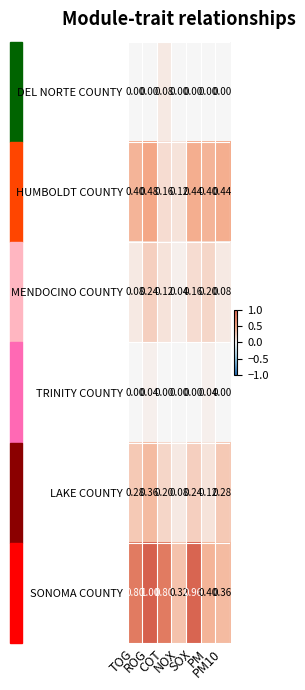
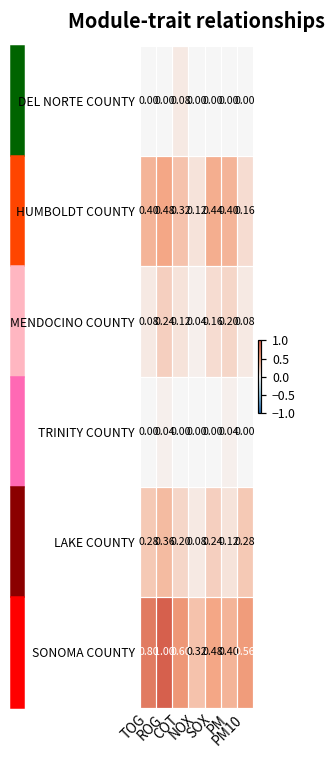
  {
    "HUMBOLDT COUNTY": {
-     "COT": 0.16,
-     "PM10": 0.44
+     "COT": 0.32,
+     "PM10": 0.16
    },
    "SONOMA COUNTY": {
-     "COT": 0.80,
-     "SOX": 0.96,
-     "PM10": 0.36
+     "COT": 0.60,
+     "SOX": 0.48,
+     "PM10": 0.56
    }
  }
